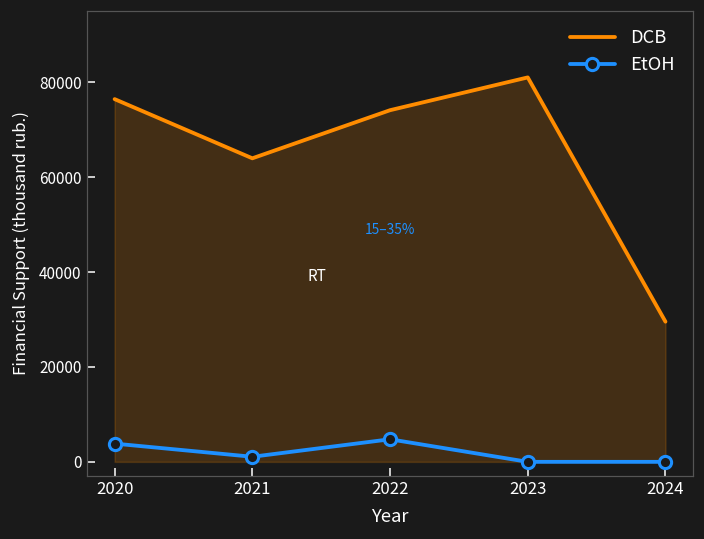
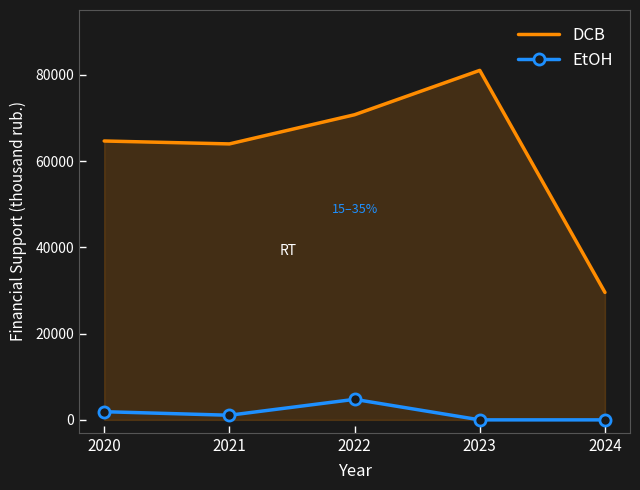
  {
    "DCB": {
-     "2020": 76000,
+     "2020": 65000,
      "2021": 64000,
-     "2022": 74000,
+     "2022": 71000,
      "2023": 81000,
      "2024": 30000
    },
    "EtOH": {
-     "2020": 4000,
+     "2020": 2000,
      "2021": 1000,
      "2022": 5000,
      "2023": 0,
      "2024": 0
    }
  }
